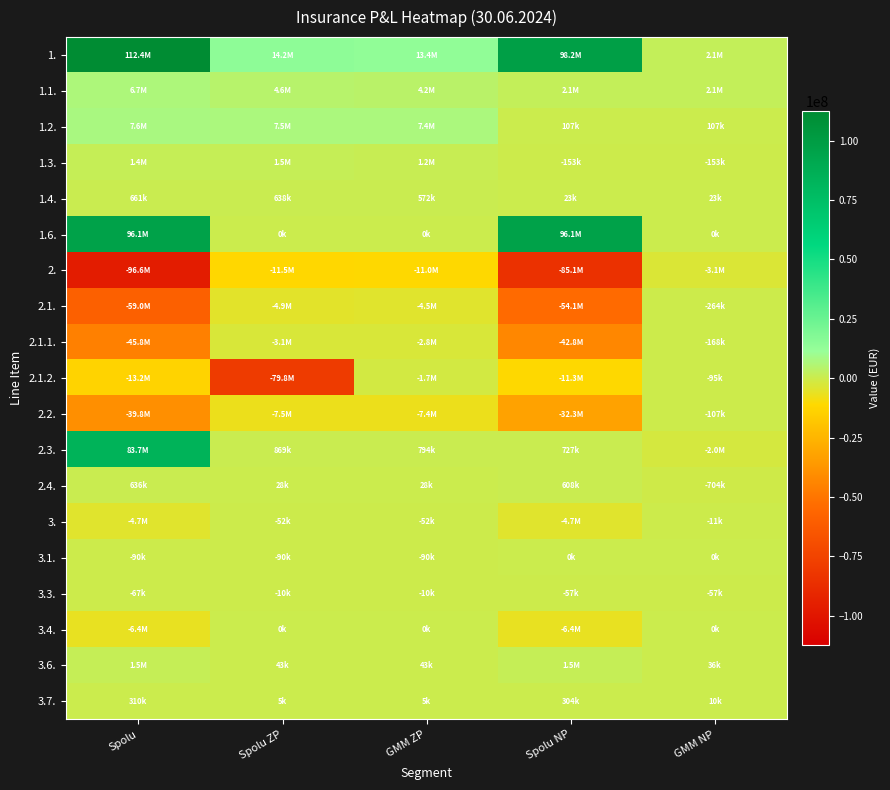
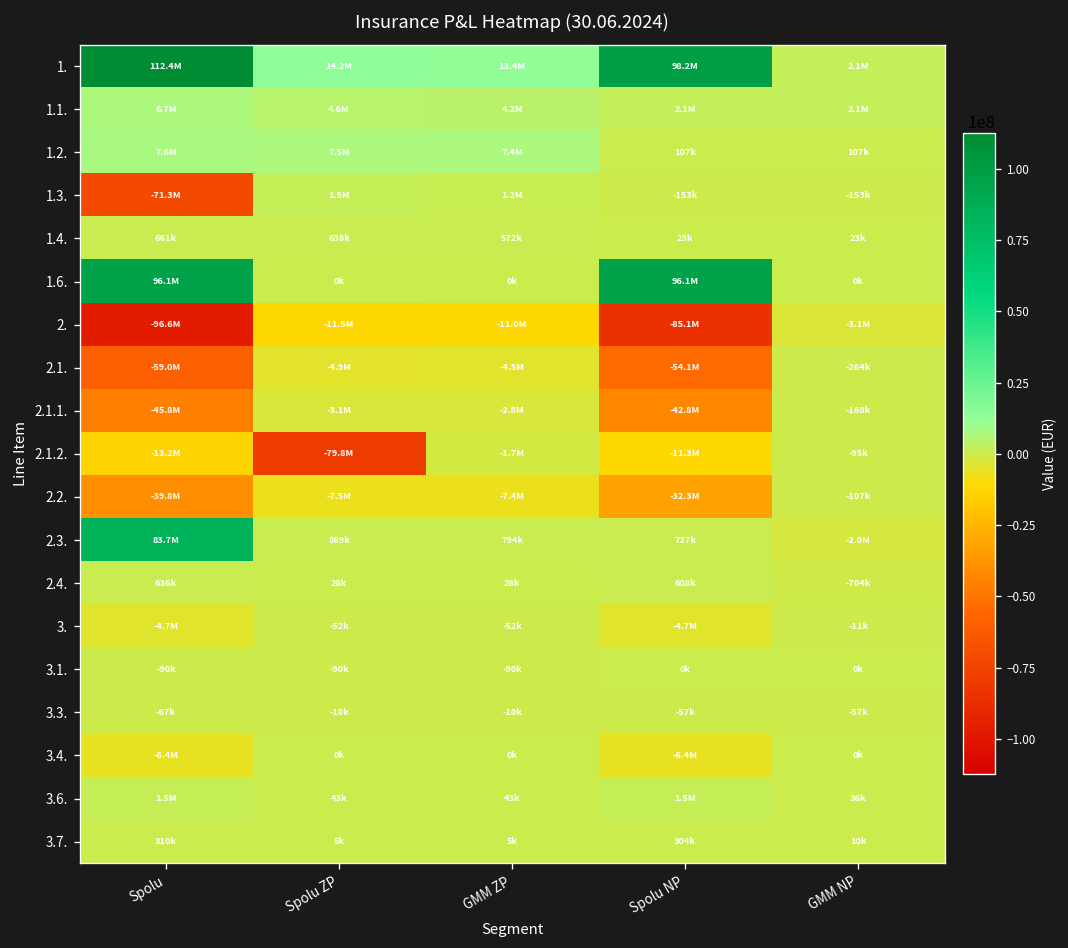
  {
    "1.": {
      "Spolu": "112.4M",
      "Spolu ZP": "14.2M",
      "GMM ZP": "13.4M",
      "Spolu NP": "98.2M",
      "GMM NP": "2.1M"
    },
    "1.1.": {
      "Spolu": "6.7M",
      "Spolu ZP": "4.6M",
      "GMM ZP": "4.2M",
      "Spolu NP": "2.1M",
      "GMM NP": "2.1M"
    },
    "1.2.": {
      "Spolu": "7.6M",
      "Spolu ZP": "7.5M",
      "GMM ZP": "7.4M",
      "Spolu NP": "107k",
      "GMM NP": "107k"
    },
    "1.3.": {
-     "Spolu": "1.4M",
+     "Spolu": "-71.3M",
      "Spolu ZP": "1.5M",
      "GMM ZP": "1.2M",
      "Spolu NP": "-153k",
      "GMM NP": "-153k"
    },
    "1.4.": {
      "Spolu": "661k",
      "Spolu ZP": "638k",
      "GMM ZP": "572k",
      "Spolu NP": "23k",
      "GMM NP": "23k"
    },
    "1.6.": {
      "Spolu": "96.1M",
      "Spolu ZP": "0k",
      "GMM ZP": "0k",
      "Spolu NP": "96.1M",
      "GMM NP": "0k"
    },
    "2.": {
      "Spolu": "-96.6M",
      "Spolu ZP": "-11.5M",
      "GMM ZP": "-11.0M",
      "Spolu NP": "-85.1M",
      "GMM NP": "-3.1M"
    },
    "2.1.": {
      "Spolu": "-59.0M",
      "Spolu ZP": "-4.9M",
      "GMM ZP": "-4.5M",
      "Spolu NP": "-54.1M",
      "GMM NP": "-264k"
    },
    "2.1.1.": {
      "Spolu": "-45.8M",
      "Spolu ZP": "-3.1M",
      "GMM ZP": "-2.8M",
      "Spolu NP": "-42.8M",
      "GMM NP": "-168k"
    },
    "2.1.2.": {
      "Spolu": "-13.2M",
      "Spolu ZP": "-79.8M",
      "GMM ZP": "-1.7M",
      "Spolu NP": "-11.3M",
      "GMM NP": "-95k"
    },
    "2.2.": {
      "Spolu": "-39.8M",
      "Spolu ZP": "-7.5M",
      "GMM ZP": "-7.4M",
      "Spolu NP": "-32.3M",
      "GMM NP": "-107k"
    },
    "2.3.": {
      "Spolu": "83.7M",
      "Spolu ZP": "869k",
      "GMM ZP": "794k",
      "Spolu NP": "727k",
      "GMM NP": "-2.0M"
    },
    "2.4.": {
      "Spolu": "636k",
      "Spolu ZP": "28k",
      "GMM ZP": "28k",
      "Spolu NP": "608k",
      "GMM NP": "-704k"
    },
    "3.": {
      "Spolu": "-4.7M",
      "Spolu ZP": "-52k",
      "GMM ZP": "-52k",
      "Spolu NP": "-4.7M",
      "GMM NP": "-11k"
    },
    "3.1.": {
      "Spolu": "-90k",
      "Spolu ZP": "-90k",
      "GMM ZP": "-90k",
      "Spolu NP": "0k",
      "GMM NP": "0k"
    },
    "3.3.": {
      "Spolu": "-67k",
      "Spolu ZP": "-10k",
      "GMM ZP": "-10k",
      "Spolu NP": "-57k",
      "GMM NP": "-57k"
    },
    "3.4.": {
      "Spolu": "-6.4M",
      "Spolu ZP": "0k",
      "GMM ZP": "0k",
      "Spolu NP": "-6.4M",
      "GMM NP": "0k"
    },
    "3.6.": {
      "Spolu": "1.5M",
      "Spolu ZP": "43k",
      "GMM ZP": "43k",
      "Spolu NP": "1.5M",
      "GMM NP": "36k"
    },
    "3.7.": {
      "Spolu": "310k",
      "Spolu ZP": "5k",
      "GMM ZP": "5k",
      "Spolu NP": "304k",
      "GMM NP": "10k"
    }
  }
